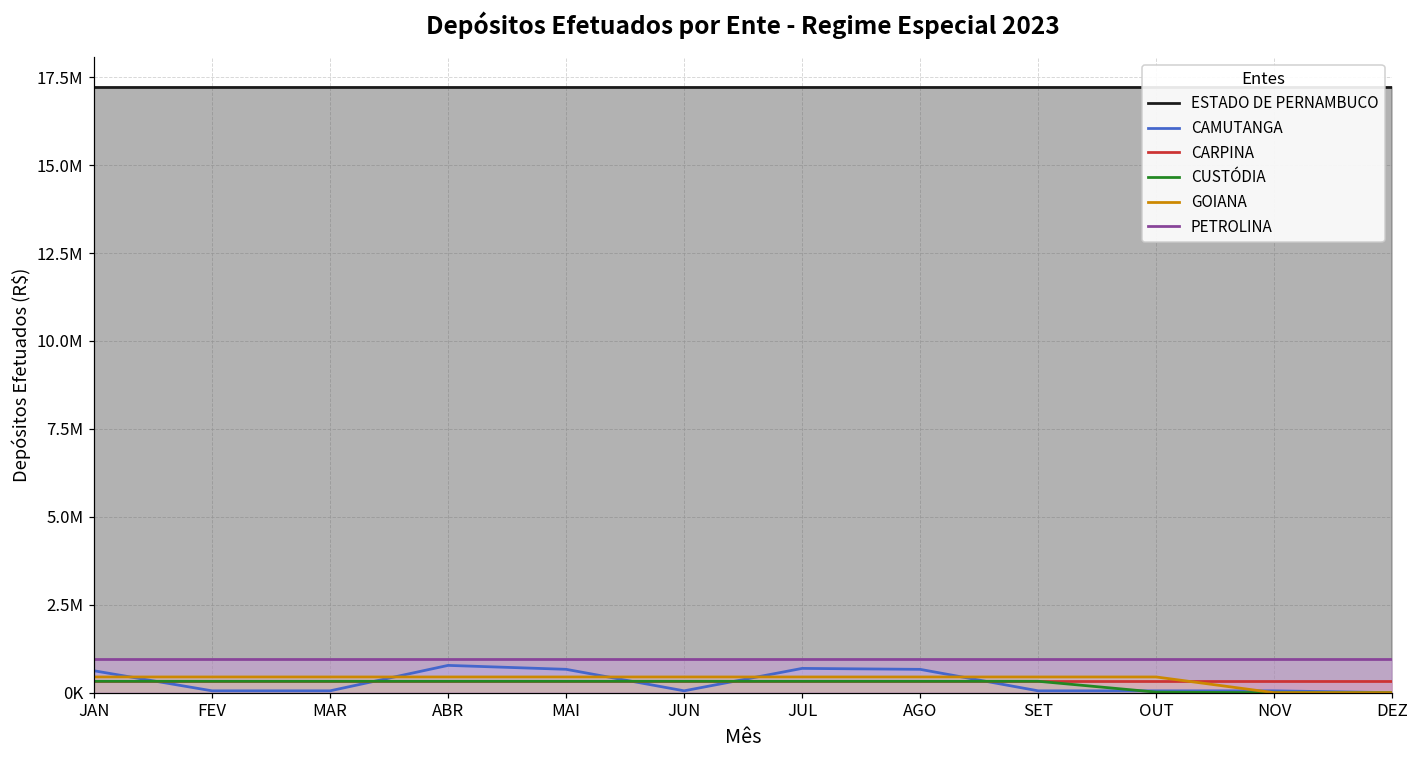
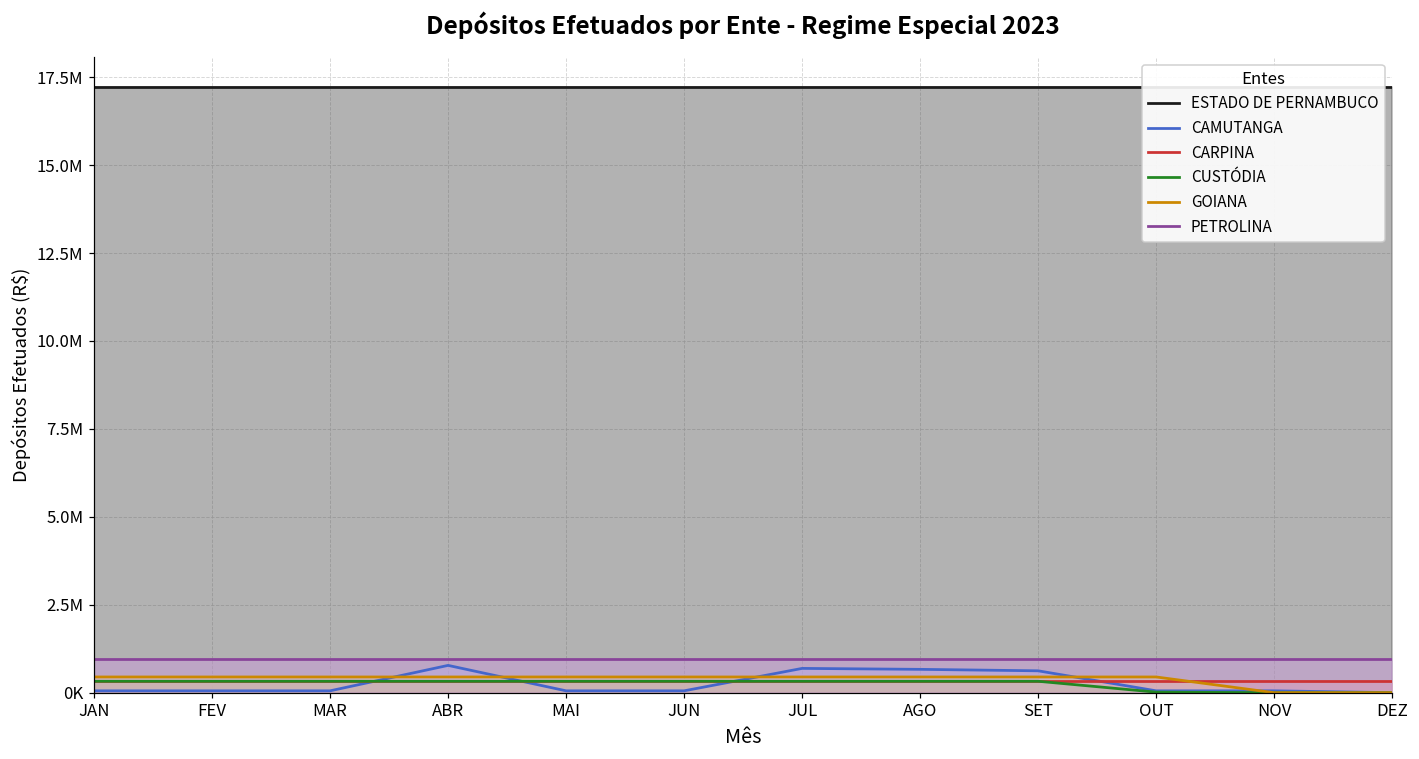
  {
    "ESTADO DE PERNAMBUCO": {
      "JAN": 17200000,
      "FEV": 17200000,
      "MAR": 17200000,
      "ABR": 17200000,
      "MAI": 17200000,
      "JUN": 17200000,
      "JUL": 17200000,
      "AGO": 17200000,
      "SET": 17200000,
      "DEZ": 17200000
    },
    "CAMUTANGA": {
-     "JAN": 600000,
+     "JAN": 100000,
      "FEV": 100000,
      "MAR": 100000,
      "ABR": 800000,
-     "MAI": 700000,
+     "MAI": 100000,
      "JUN": 100000,
      "JUL": 700000,
      "AGO": 700000,
-     "SET": 100000
+     "SET": 600000
    },
    "CARPINA": {
      "OUT": 300000,
      "NOV": 300000,
      "DEZ": 300000
    },
    "GOIANA": {
      "JAN": 400000,
      "FEV": 400000,
      "MAR": 400000,
      "ABR": 400000,
      "MAI": 400000,
      "JUN": 400000,
      "JUL": 400000,
      "AGO": 400000,
      "SET": 400000,
      "OUT": 400000
    },
    "PETROLINA": {
      "JAN": 1000000,
      "FEV": 1000000,
      "MAR": 1000000,
      "ABR": 1000000,
      "MAI": 1000000,
      "JUN": 1000000,
      "JUL": 1000000,
      "AGO": 1000000,
      "SET": 1000000,
      "OUT": 1000000,
      "NOV": 1000000,
      "DEZ": 1000000
    }
  }
